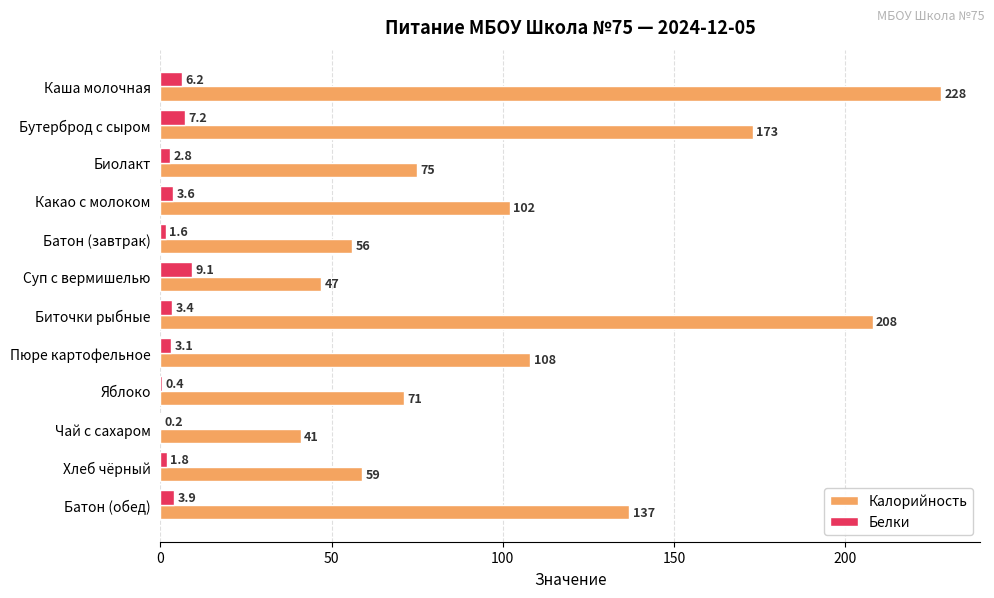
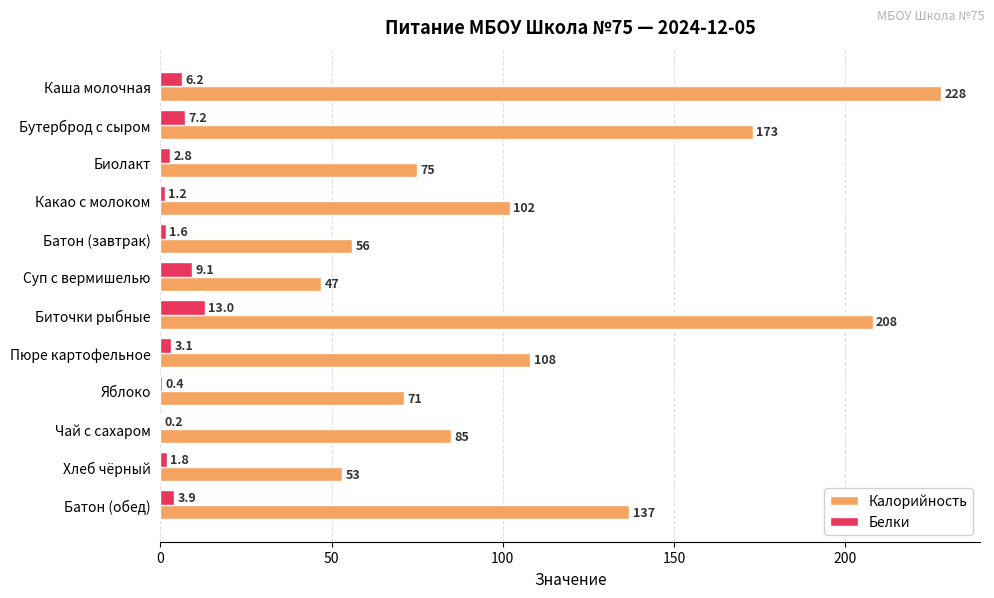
  {
    "Калорийность": {
      "Каша молочная": 228,
      "Бутерброд с сыром": 173,
      "Биолакт": 75,
      "Какао с молоком": 102,
      "Батон (завтрак)": 56,
      "Суп с вермишелью": 47,
      "Биточки рыбные": 208,
      "Пюре картофельное": 108,
      "Яблоко": 71,
-     "Чай с сахаром": 41,
-     "Хлеб чёрный": 59,
+     "Чай с сахаром": 85,
+     "Хлеб чёрный": 53,
      "Батон (обед)": 137
    },
    "Белки": {
      "Каша молочная": 6.2,
      "Бутерброд с сыром": 7.2,
      "Биолакт": 2.8,
-     "Какао с молоком": 3.6,
+     "Какао с молоком": 1.2,
      "Батон (завтрак)": 1.6,
      "Суп с вермишелью": 9.1,
-     "Биточки рыбные": 3.4,
+     "Биточки рыбные": 13.0,
      "Пюре картофельное": 3.1,
      "Яблоко": 0.4,
      "Чай с сахаром": 0.2,
      "Хлеб чёрный": 1.8,
      "Батон (обед)": 3.9
    }
  }
